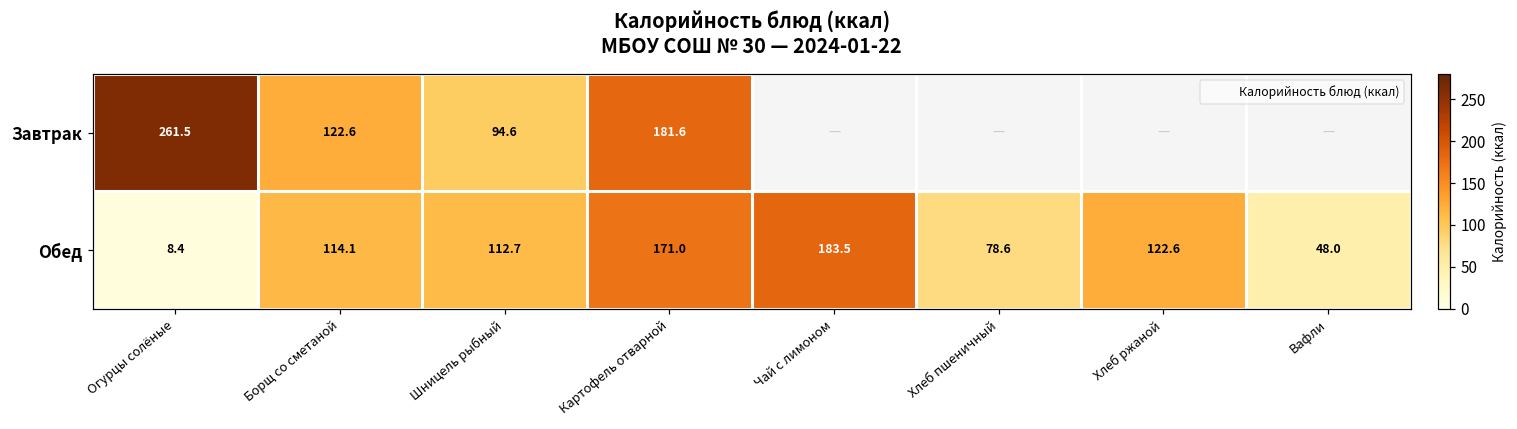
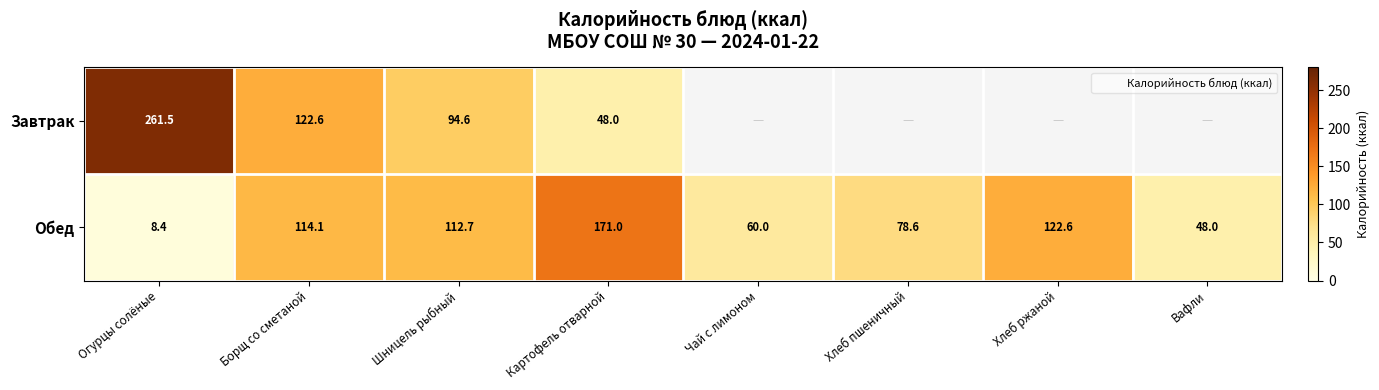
  {
    "Завтрак": {
      "Огурцы солёные": 261.5,
      "Борщ со сметаной": 122.6,
      "Шницель рыбный": 94.6,
-     "Картофель отварной": 181.6
+     "Картофель отварной": 48.0
    },
    "Обед": {
      "Огурцы солёные": 8.4,
      "Борщ со сметаной": 114.1,
      "Шницель рыбный": 112.7,
      "Картофель отварной": 171.0,
-     "Чай с лимоном": 183.5,
+     "Чай с лимоном": 60.0,
      "Хлеб пшеничный": 78.6,
      "Хлеб ржаной": 122.6,
      "Вафли": 48.0
    }
  }
